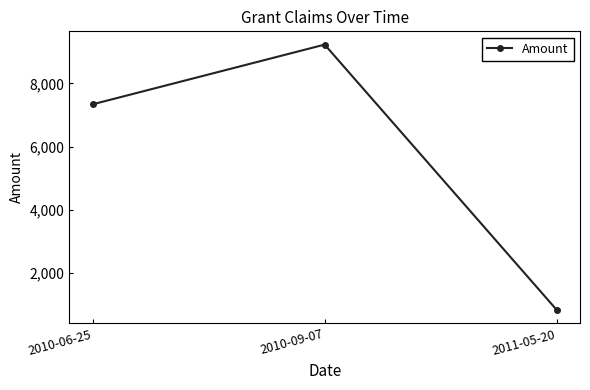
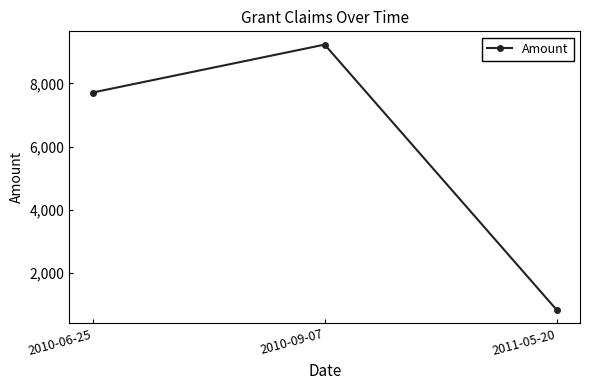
  {
-   "2010-06-25": "7,300",
+   "2010-06-25": "7,700",
    "2010-09-07": "9,200",
    "2011-05-20": "800"
  }
